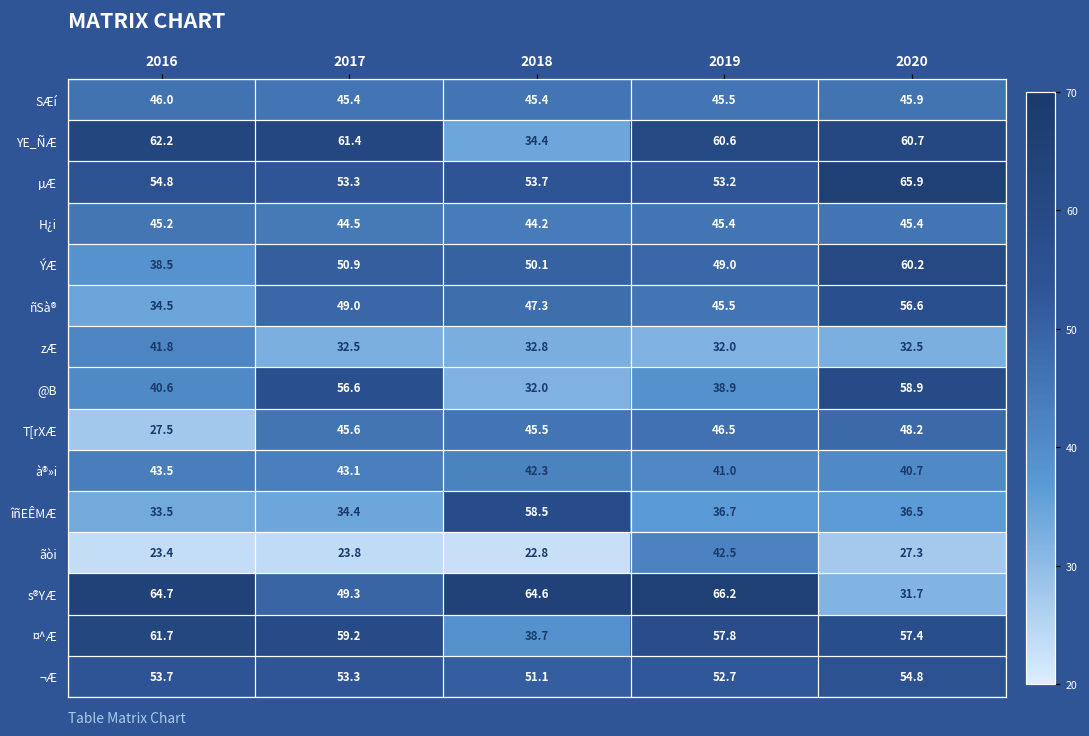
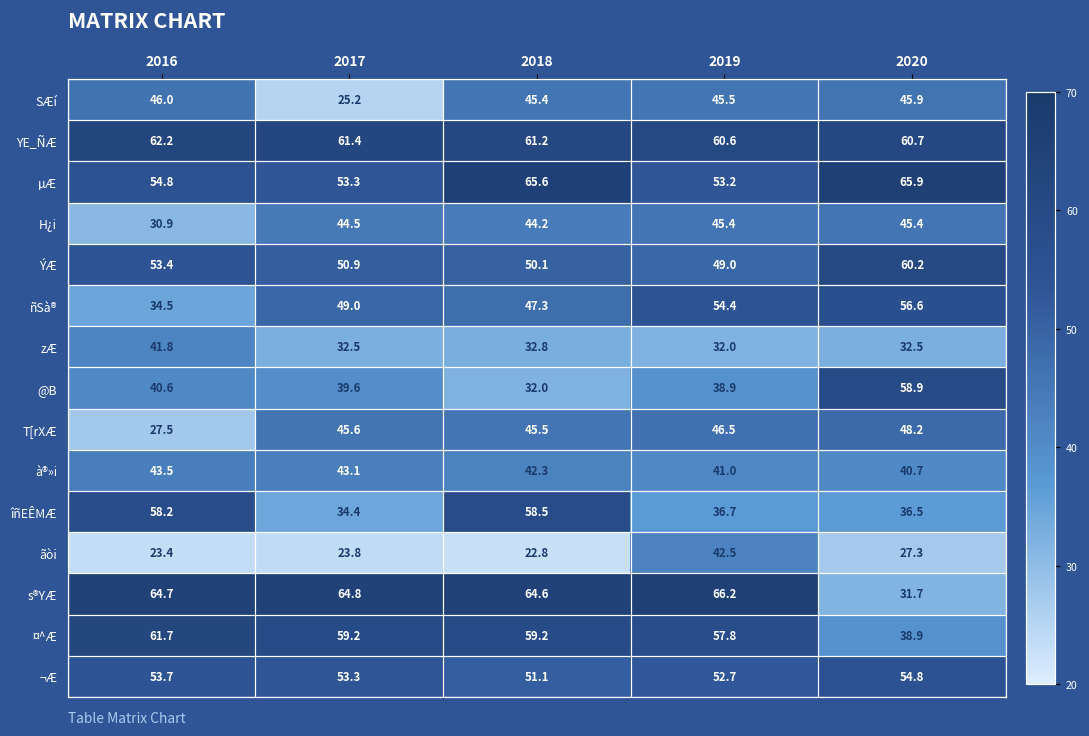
  {
    "SÆí": {
      "2016": 46.0,
-     "2017": 45.4,
+     "2017": 25.2,
      "2018": 45.4,
      "2019": 45.5,
      "2020": 45.9
    },
    "YE_ÑÆ": {
      "2016": 62.2,
      "2017": 61.4,
-     "2018": 34.4,
+     "2018": 61.2,
      "2019": 60.6,
      "2020": 60.7
    },
    "µÆ": {
      "2016": 54.8,
      "2017": 53.3,
-     "2018": 53.7,
+     "2018": 65.6,
      "2019": 53.2,
      "2020": 65.9
    },
    "H¿i": {
-     "2016": 45.2,
+     "2016": 30.9,
      "2017": 44.5,
      "2018": 44.2,
      "2019": 45.4,
      "2020": 45.4
    },
    "ÝÆ": {
-     "2016": 38.5,
+     "2016": 53.4,
      "2017": 50.9,
      "2018": 50.1,
      "2019": 49.0,
      "2020": 60.2
    },
    "ñSà®": {
      "2016": 34.5,
      "2017": 49.0,
      "2018": 47.3,
-     "2019": 45.5,
+     "2019": 54.4,
      "2020": 56.6
    },
    "zÆ": {
      "2016": 41.8,
      "2017": 32.5,
      "2018": 32.8,
      "2019": 32.0,
      "2020": 32.5
    },
    "@B": {
      "2016": 40.6,
-     "2017": 56.6,
+     "2017": 39.6,
      "2018": 32.0,
      "2019": 38.9,
      "2020": 58.9
    },
    "T[rXÆ": {
      "2016": 27.5,
      "2017": 45.6,
      "2018": 45.5,
      "2019": 46.5,
      "2020": 48.2
    },
    "à®»i": {
      "2016": 43.5,
      "2017": 43.1,
      "2018": 42.3,
      "2019": 41.0,
      "2020": 40.7
    },
    "îñEÊMÆ": {
-     "2016": 33.5,
+     "2016": 58.2,
      "2017": 34.4,
      "2018": 58.5,
      "2019": 36.7,
      "2020": 36.5
    },
    "ãòi": {
      "2016": 23.4,
      "2017": 23.8,
      "2018": 22.8,
      "2019": 42.5,
      "2020": 27.3
    },
    "s®YÆ": {
      "2016": 64.7,
-     "2017": 49.3,
+     "2017": 64.8,
      "2018": 64.6,
      "2019": 66.2,
      "2020": 31.7
    },
    "¤^Æ": {
      "2016": 61.7,
      "2017": 59.2,
-     "2018": 38.7,
+     "2018": 59.2,
      "2019": 57.8,
-     "2020": 57.4
+     "2020": 38.9
    },
    "¬Æ": {
      "2016": 53.7,
      "2017": 53.3,
      "2018": 51.1,
      "2019": 52.7,
      "2020": 54.8
    }
  }
